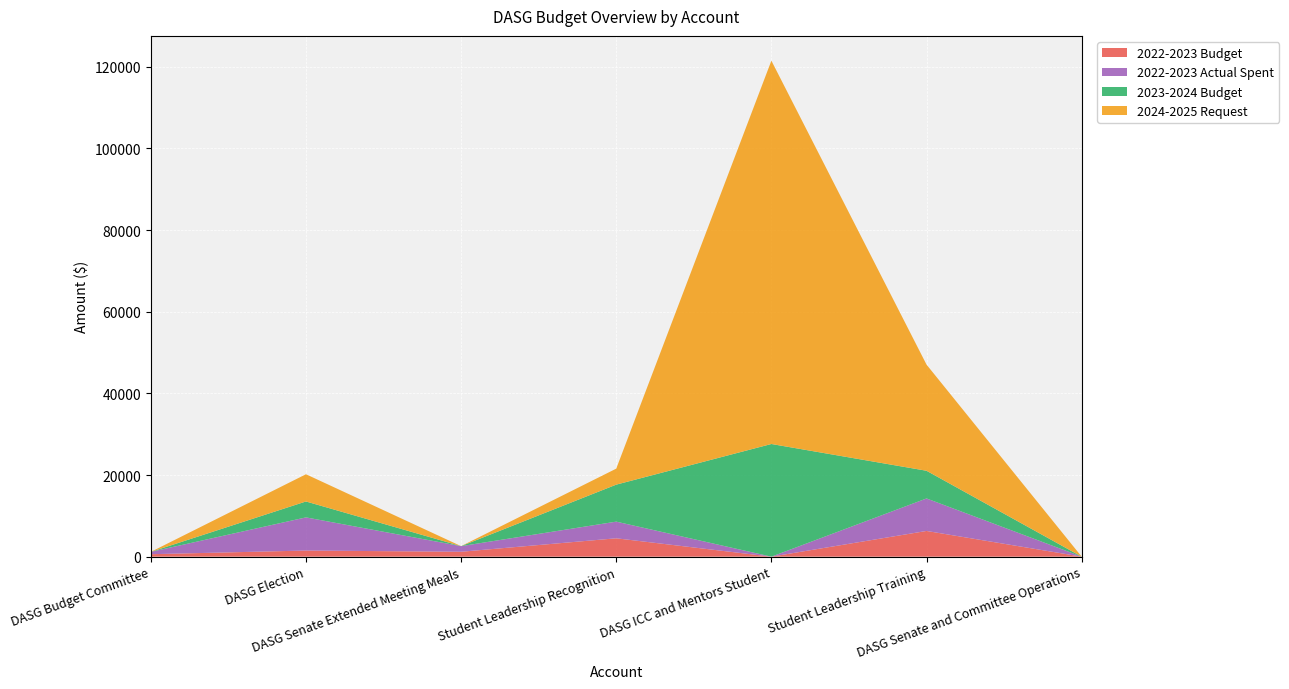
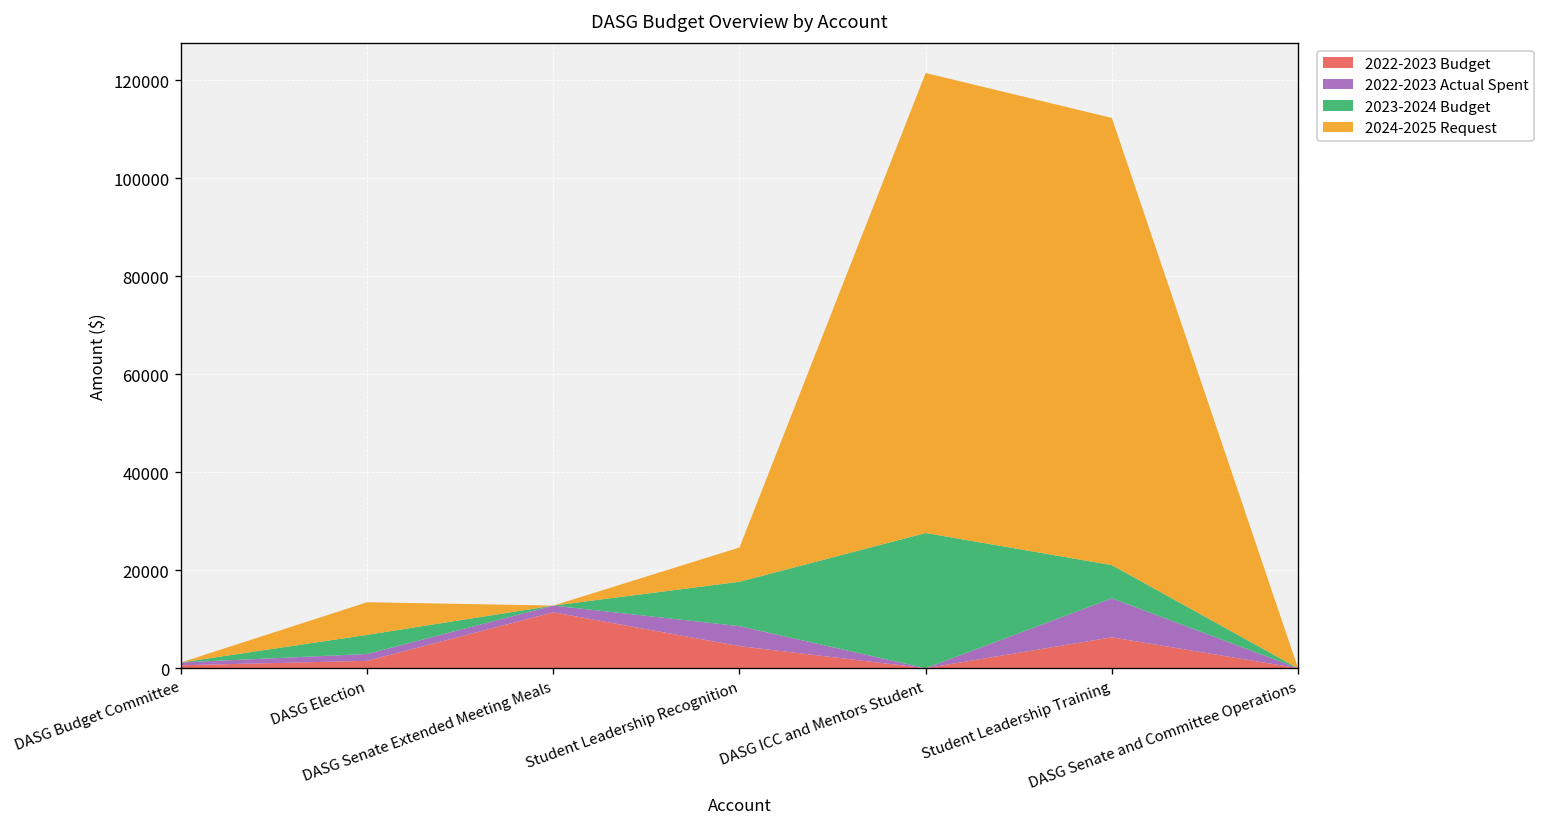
  {
    "2022-2023 Budget": {
      "DASG Election": 2000,
-     "DASG Senate Extended Meeting Meals": 1000,
+     "DASG Senate Extended Meeting Meals": 11000,
      "Student Leadership Recognition": 5000,
      "Student Leadership Training": 6000
    },
    "2022-2023 Actual Spent": {
-     "DASG Election": 8000,
+     "DASG Election": 1000,
      "Student Leadership Recognition": 4000,
      "Student Leadership Training": 8000
    },
    "2023-2024 Budget": {
      "DASG Election": 4000,
      "Student Leadership Recognition": 9000,
      "DASG ICC and Mentors Student": 28000,
      "Student Leadership Training": 7000
    },
    "2024-2025 Request": {
      "DASG Election": 7000,
-     "Student Leadership Recognition": 4000,
+     "Student Leadership Recognition": 7000,
      "DASG ICC and Mentors Student": 94000,
-     "Student Leadership Training": 26000
+     "Student Leadership Training": 91000
    }
  }
